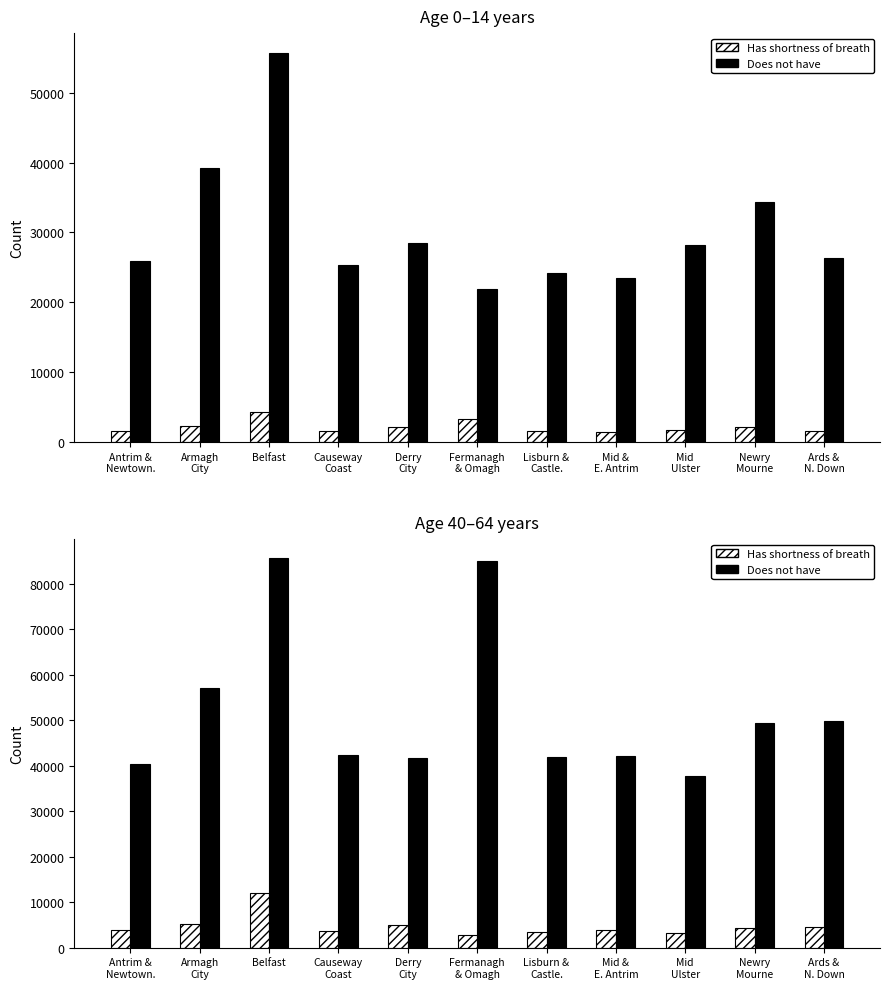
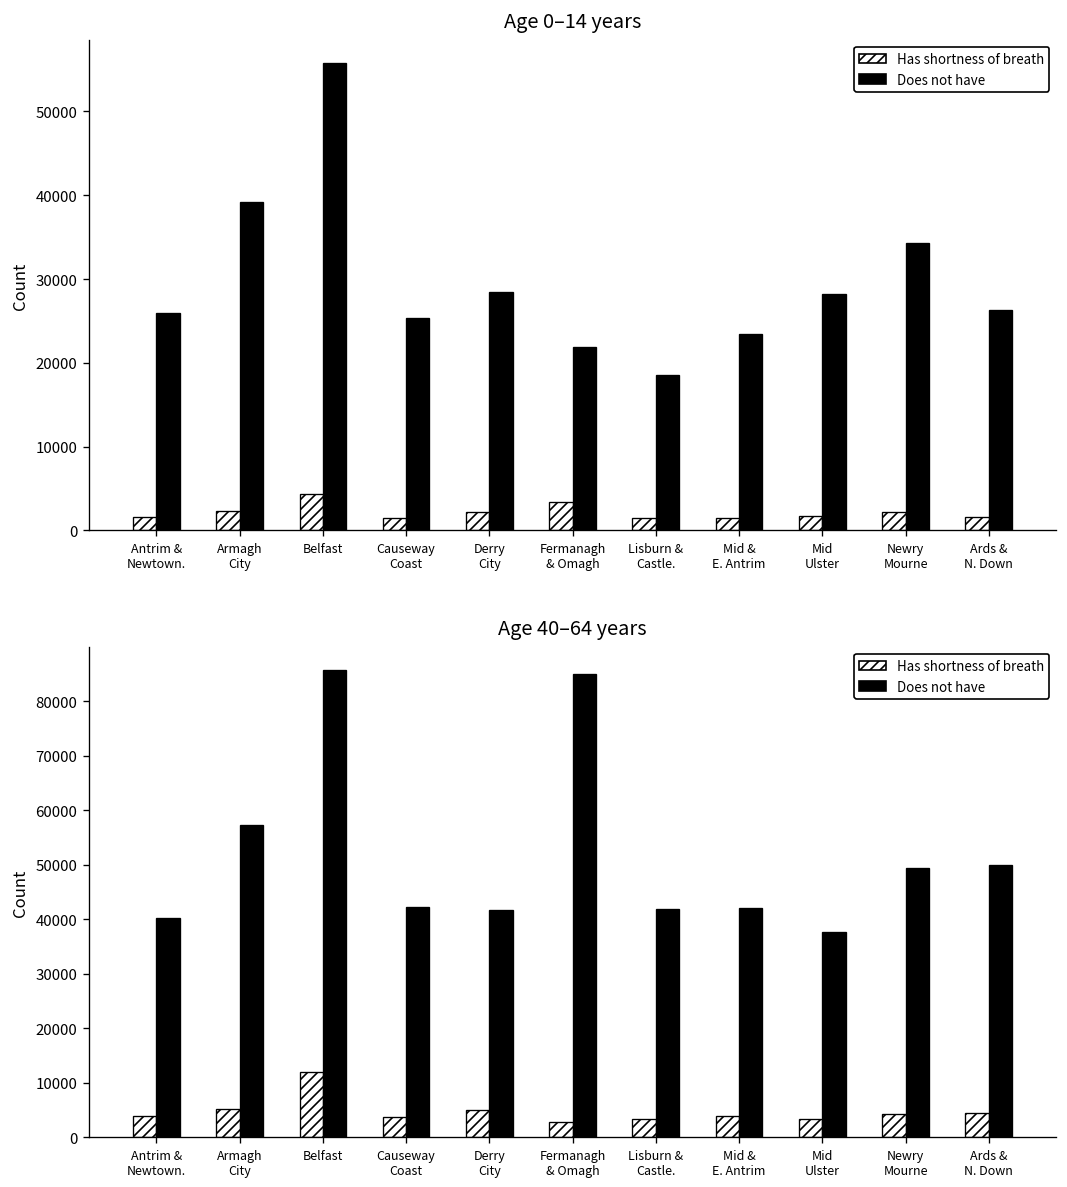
  {
    "Age 0–14 years": {
      "Has shortness of breath": {
        "Antrim & Newtown.": 2000,
        "Armagh City": 2000,
        "Belfast": 4000,
        "Causeway Coast": 2000,
        "Derry City": 2000,
        "Fermanagh & Omagh": 3000,
        "Lisburn & Castle.": 1000,
        "Mid & E. Antrim": 1000,
        "Mid Ulster": 2000,
        "Newry Mourne": 2000,
        "Ards & N. Down": 2000
      },
      "Does not have": {
        "Antrim & Newtown.": 26000,
        "Armagh City": 39000,
        "Belfast": 56000,
        "Causeway Coast": 25000,
        "Derry City": 29000,
        "Fermanagh & Omagh": 22000,
-       "Lisburn & Castle.": 24000,
+       "Lisburn & Castle.": 19000,
        "Mid & E. Antrim": 23000,
        "Mid Ulster": 28000,
        "Newry Mourne": 34000,
        "Ards & N. Down": 26000
      }
    },
    "Age 40–64 years": {
      "Has shortness of breath": {
        "Antrim & Newtown.": 4000,
        "Armagh City": 5000,
        "Belfast": 12000,
        "Causeway Coast": 4000,
        "Derry City": 5000,
        "Fermanagh & Omagh": 3000,
        "Lisburn & Castle.": 3000,
        "Mid & E. Antrim": 4000,
        "Mid Ulster": 3000,
        "Newry Mourne": 4000,
        "Ards & N. Down": 4000
      },
      "Does not have": {
        "Antrim & Newtown.": 40000,
        "Armagh City": 57000,
        "Belfast": 86000,
        "Causeway Coast": 42000,
        "Derry City": 42000,
        "Fermanagh & Omagh": 85000,
        "Lisburn & Castle.": 42000,
        "Mid & E. Antrim": 42000,
        "Mid Ulster": 38000,
        "Newry Mourne": 49000,
        "Ards & N. Down": 50000
      }
    }
  }
